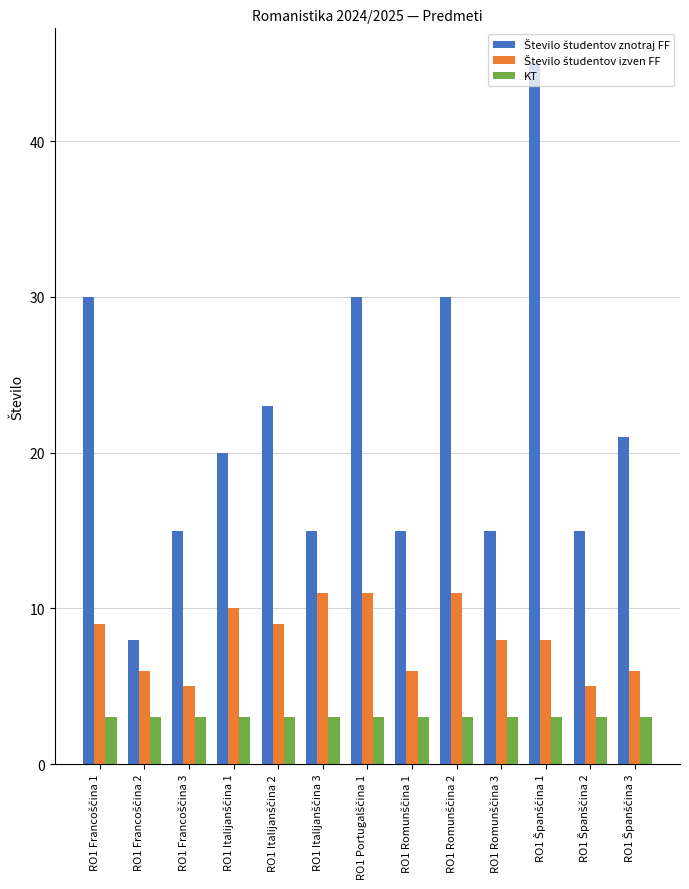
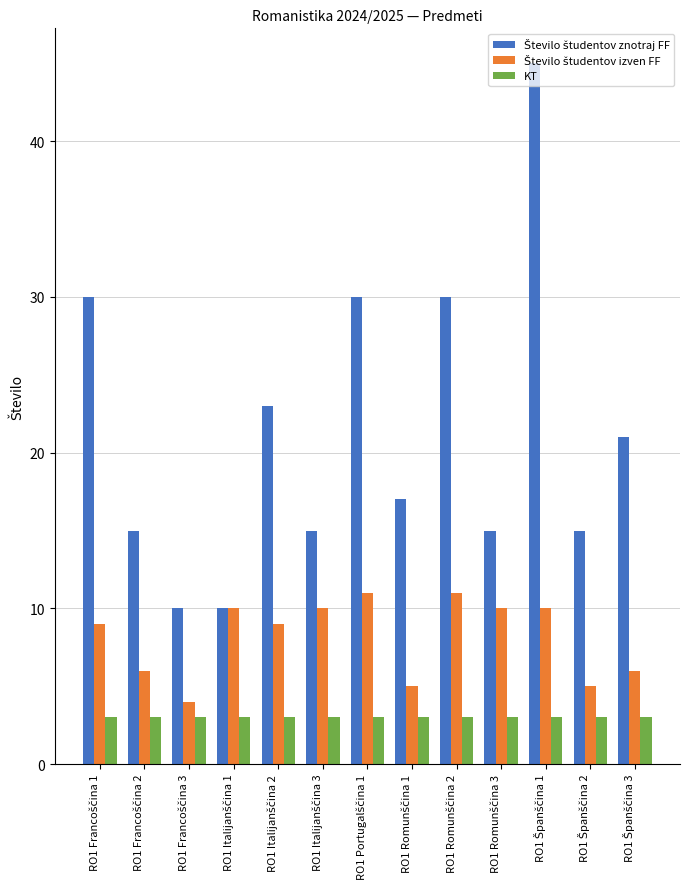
  {
    "Število študentov znotraj FF": {
      "RO1 Francoščina 1": 30,
-     "RO1 Francoščina 2": 8,
-     "RO1 Francoščina 3": 15,
-     "RO1 Italijanščina 1": 20,
+     "RO1 Francoščina 2": 15,
+     "RO1 Francoščina 3": 10,
+     "RO1 Italijanščina 1": 10,
      "RO1 Italijanščina 2": 23,
      "RO1 Italijanščina 3": 15,
      "RO1 Portugalščina 1": 30,
-     "RO1 Romunščina 1": 15,
+     "RO1 Romunščina 1": 17,
      "RO1 Romunščina 2": 30,
      "RO1 Romunščina 3": 15,
      "RO1 Španščina 2": 15,
      "RO1 Španščina 3": 21
    },
    "Število študentov izven FF": {
      "RO1 Francoščina 1": 9,
      "RO1 Francoščina 2": 6,
-     "RO1 Francoščina 3": 5,
+     "RO1 Francoščina 3": 4,
      "RO1 Italijanščina 1": 10,
      "RO1 Italijanščina 2": 9,
-     "RO1 Italijanščina 3": 11,
+     "RO1 Italijanščina 3": 10,
      "RO1 Portugalščina 1": 11,
-     "RO1 Romunščina 1": 6,
+     "RO1 Romunščina 1": 5,
      "RO1 Romunščina 2": 11,
-     "RO1 Romunščina 3": 8,
-     "RO1 Španščina 1": 8,
+     "RO1 Romunščina 3": 10,
+     "RO1 Španščina 1": 10,
      "RO1 Španščina 2": 5,
      "RO1 Španščina 3": 6
    },
    "KT": {
      "RO1 Francoščina 1": 3,
      "RO1 Francoščina 2": 3,
      "RO1 Francoščina 3": 3,
      "RO1 Italijanščina 1": 3,
      "RO1 Italijanščina 2": 3,
      "RO1 Italijanščina 3": 3,
      "RO1 Portugalščina 1": 3,
      "RO1 Romunščina 1": 3,
      "RO1 Romunščina 2": 3,
      "RO1 Romunščina 3": 3,
      "RO1 Španščina 1": 3,
      "RO1 Španščina 2": 3,
      "RO1 Španščina 3": 3
    }
  }
